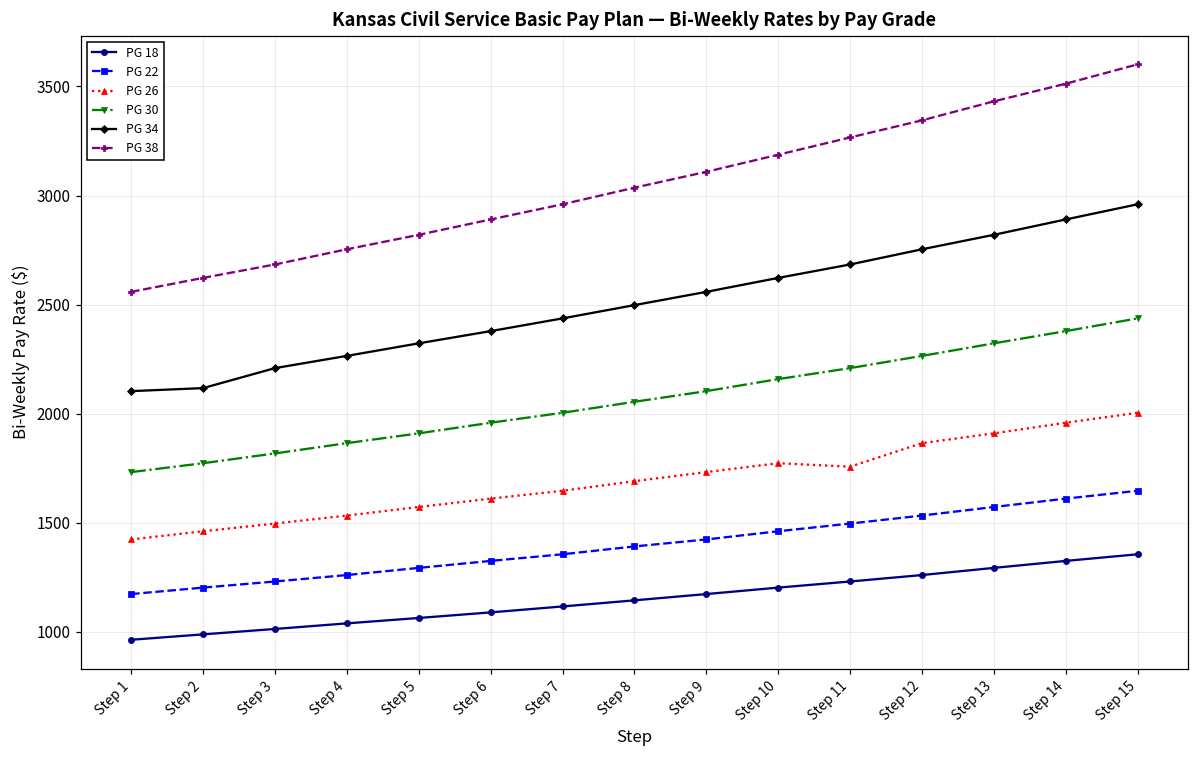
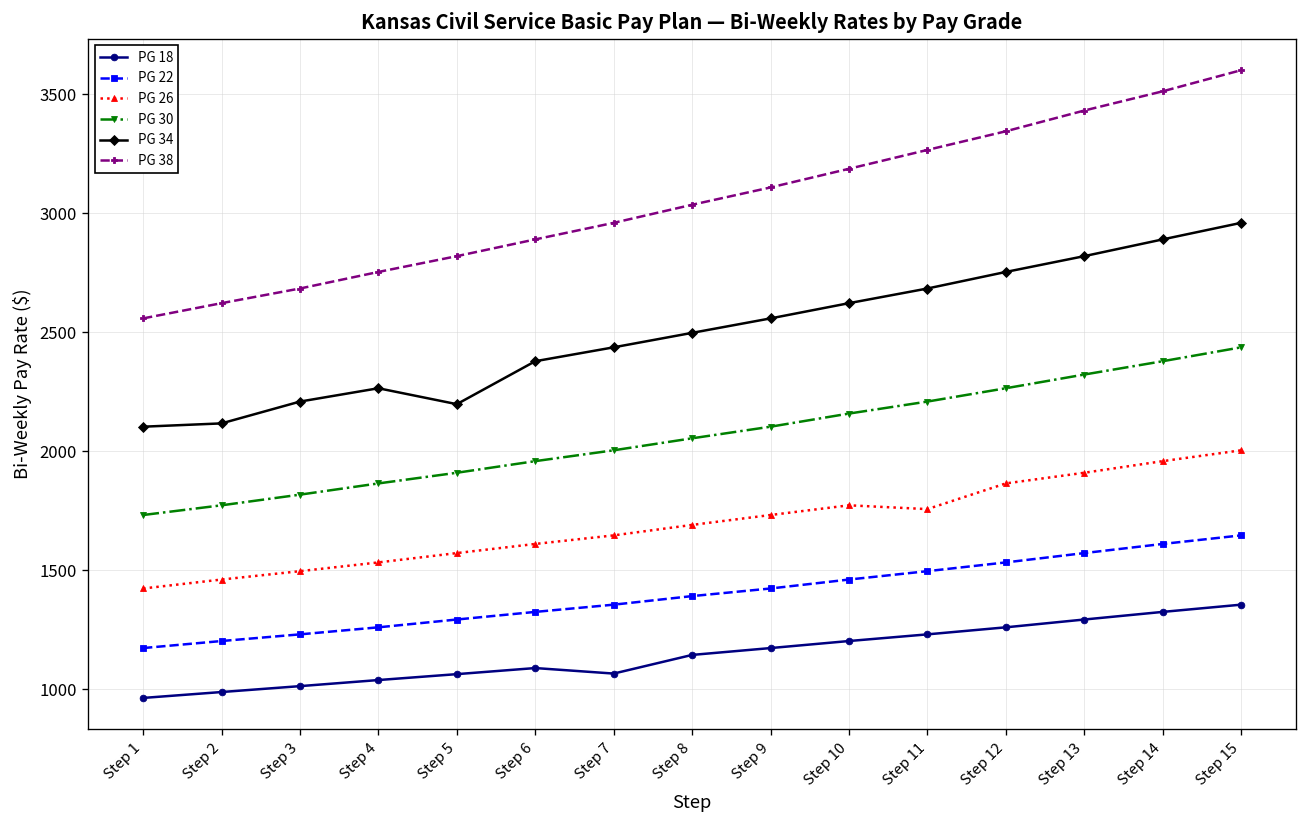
  {
    "PG 18": {
      "Step 1": 960,
      "Step 2": 990,
      "Step 3": 1010,
      "Step 4": 1040,
      "Step 5": 1060,
      "Step 6": 1090,
-     "Step 7": 1120,
+     "Step 7": 1070,
      "Step 8": 1140,
      "Step 9": 1170,
      "Step 10": 1200,
      "Step 11": 1230,
      "Step 12": 1260,
      "Step 13": 1290,
      "Step 14": 1320,
      "Step 15": 1360
    },
    "PG 22": {
      "Step 1": 1170,
      "Step 2": 1200,
      "Step 3": 1230,
      "Step 4": 1260,
      "Step 5": 1290,
      "Step 6": 1320,
      "Step 7": 1360,
      "Step 8": 1390,
      "Step 9": 1420,
      "Step 10": 1460,
      "Step 11": 1500,
      "Step 12": 1530,
      "Step 13": 1570,
      "Step 14": 1610,
      "Step 15": 1650
    },
    "PG 26": {
      "Step 1": 1420,
      "Step 2": 1460,
      "Step 3": 1500,
      "Step 4": 1530,
      "Step 5": 1570,
      "Step 6": 1610,
      "Step 7": 1650,
      "Step 8": 1690,
      "Step 9": 1730,
      "Step 10": 1770,
      "Step 11": 1760,
      "Step 12": 1860,
      "Step 13": 1910,
      "Step 14": 1960,
      "Step 15": 2000
    },
    "PG 30": {
      "Step 1": 1730,
      "Step 2": 1770,
      "Step 3": 1820,
      "Step 4": 1860,
      "Step 5": 1910,
      "Step 6": 1960,
      "Step 7": 2000,
      "Step 8": 2050,
      "Step 9": 2100,
      "Step 10": 2160,
      "Step 11": 2210,
      "Step 12": 2260,
      "Step 13": 2320,
      "Step 14": 2380,
      "Step 15": 2440
    },
    "PG 34": {
      "Step 1": 2100,
      "Step 2": 2120,
      "Step 3": 2210,
      "Step 4": 2260,
-     "Step 5": 2320,
+     "Step 5": 2200,
      "Step 6": 2380,
      "Step 7": 2440,
      "Step 8": 2500,
      "Step 9": 2560,
      "Step 10": 2620,
      "Step 11": 2680,
      "Step 12": 2750,
      "Step 13": 2820,
      "Step 14": 2890,
      "Step 15": 2960
    },
    "PG 38": {
      "Step 1": 2560,
      "Step 2": 2620,
      "Step 3": 2680,
      "Step 4": 2750,
      "Step 5": 2820,
      "Step 6": 2890,
      "Step 7": 2960,
      "Step 8": 3040,
      "Step 9": 3110,
      "Step 10": 3190,
      "Step 11": 3270,
      "Step 12": 3340,
      "Step 13": 3430,
      "Step 14": 3510,
      "Step 15": 3600
    }
  }
